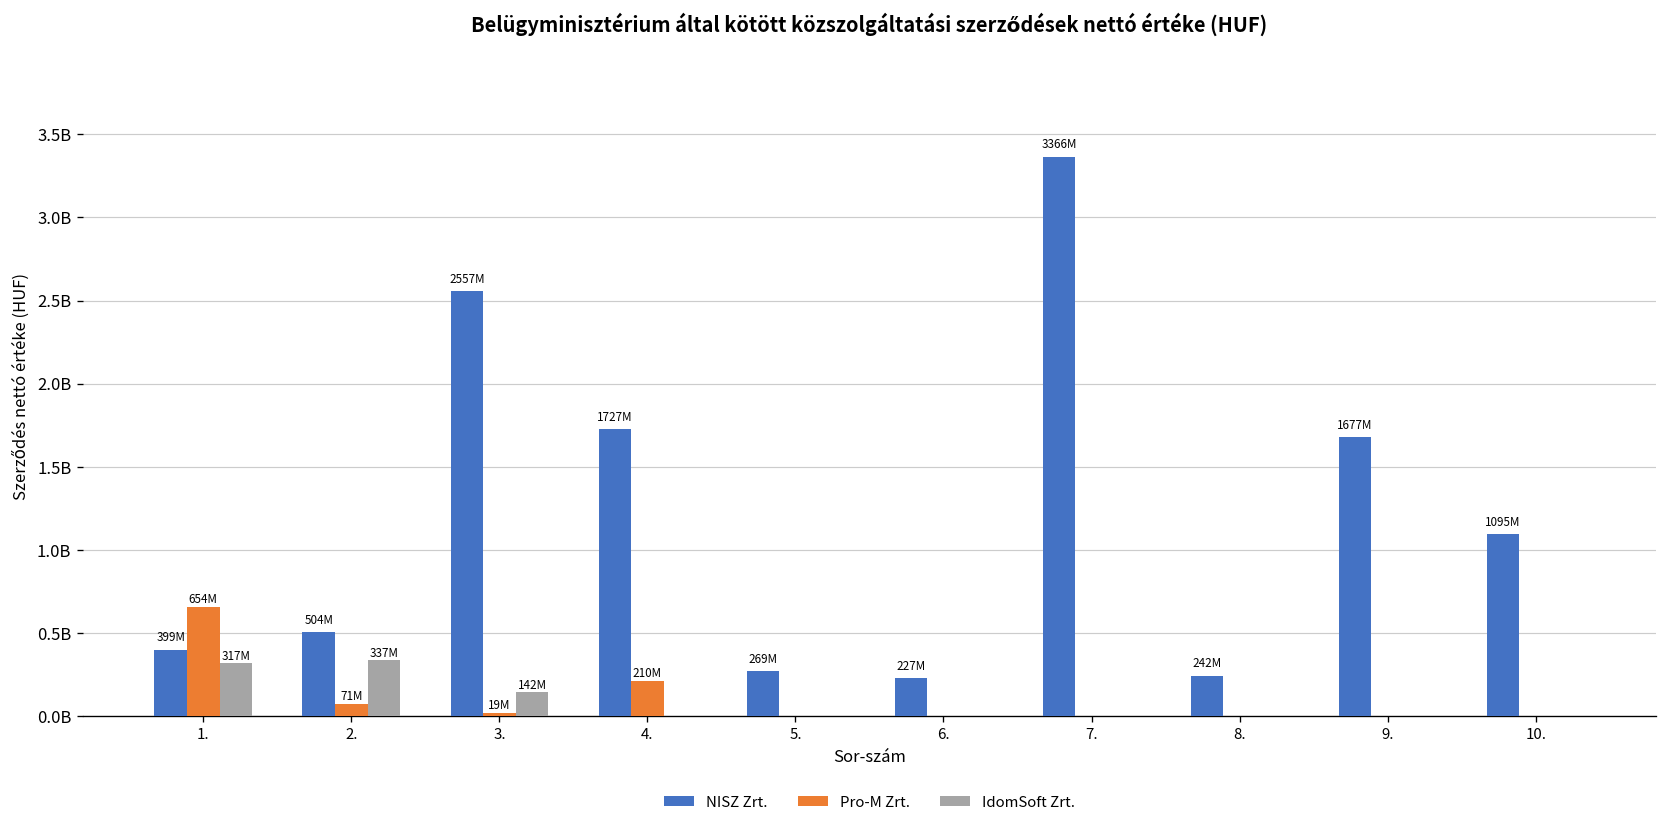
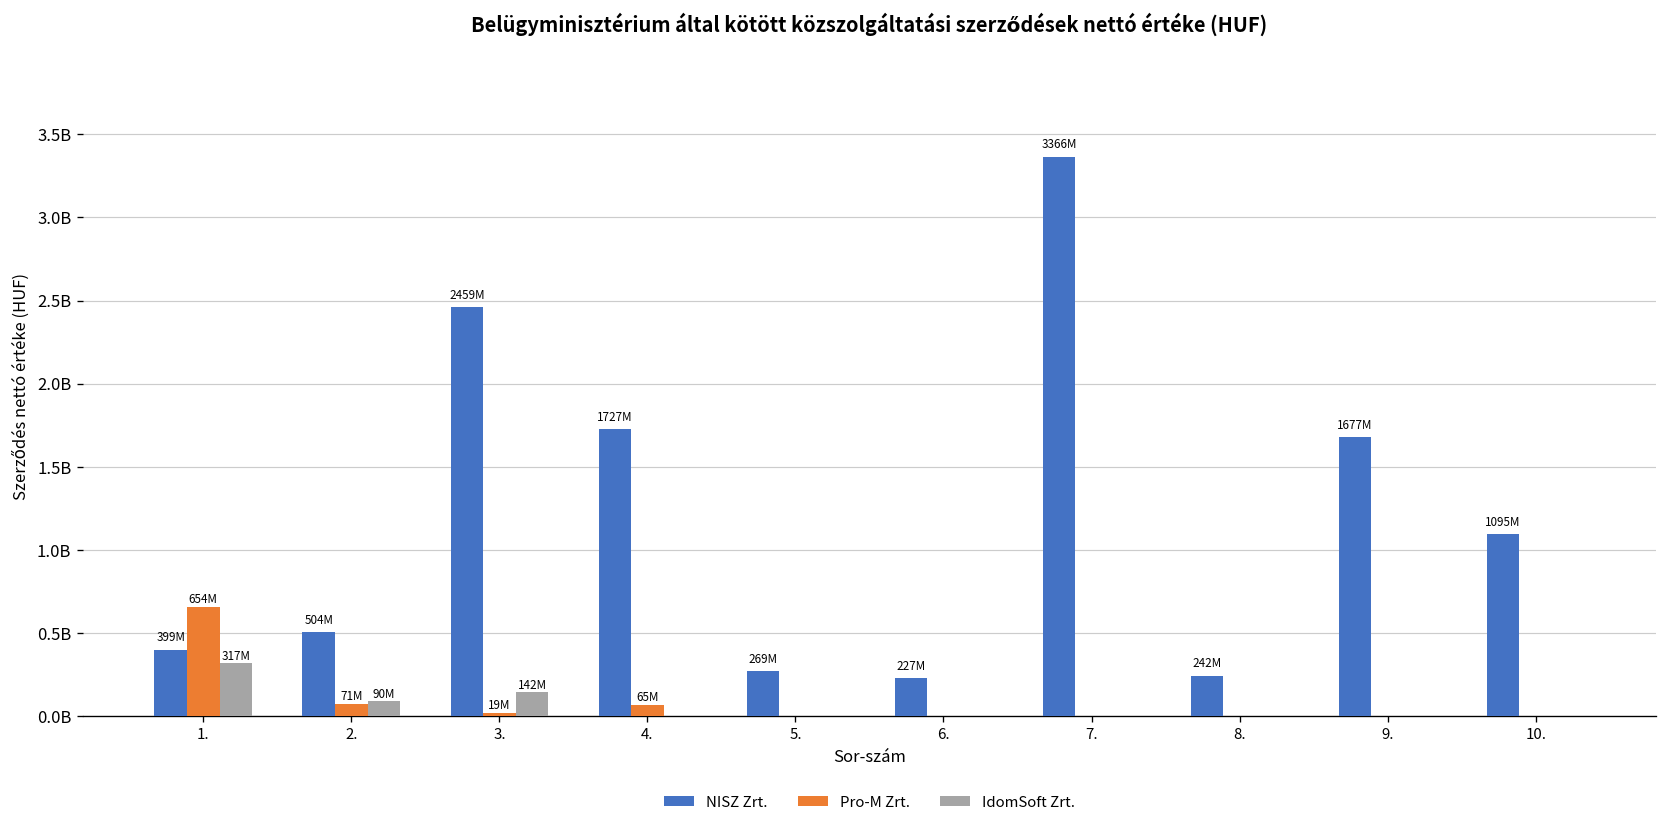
  {
    "NISZ Zrt.": {
      "1.": "399M",
      "2.": "504M",
-     "3.": "2557M",
+     "3.": "2459M",
      "4.": "1727M",
      "5.": "269M",
      "6.": "227M",
      "7.": "3366M",
      "8.": "242M",
      "9.": "1677M",
      "10.": "1095M"
    },
    "Pro-M Zrt.": {
      "1.": "654M",
      "2.": "71M",
      "3.": "19M",
-     "4.": "210M"
+     "4.": "65M"
    },
    "IdomSoft Zrt.": {
      "1.": "317M",
-     "2.": "337M",
+     "2.": "90M",
      "3.": "142M"
    }
  }
